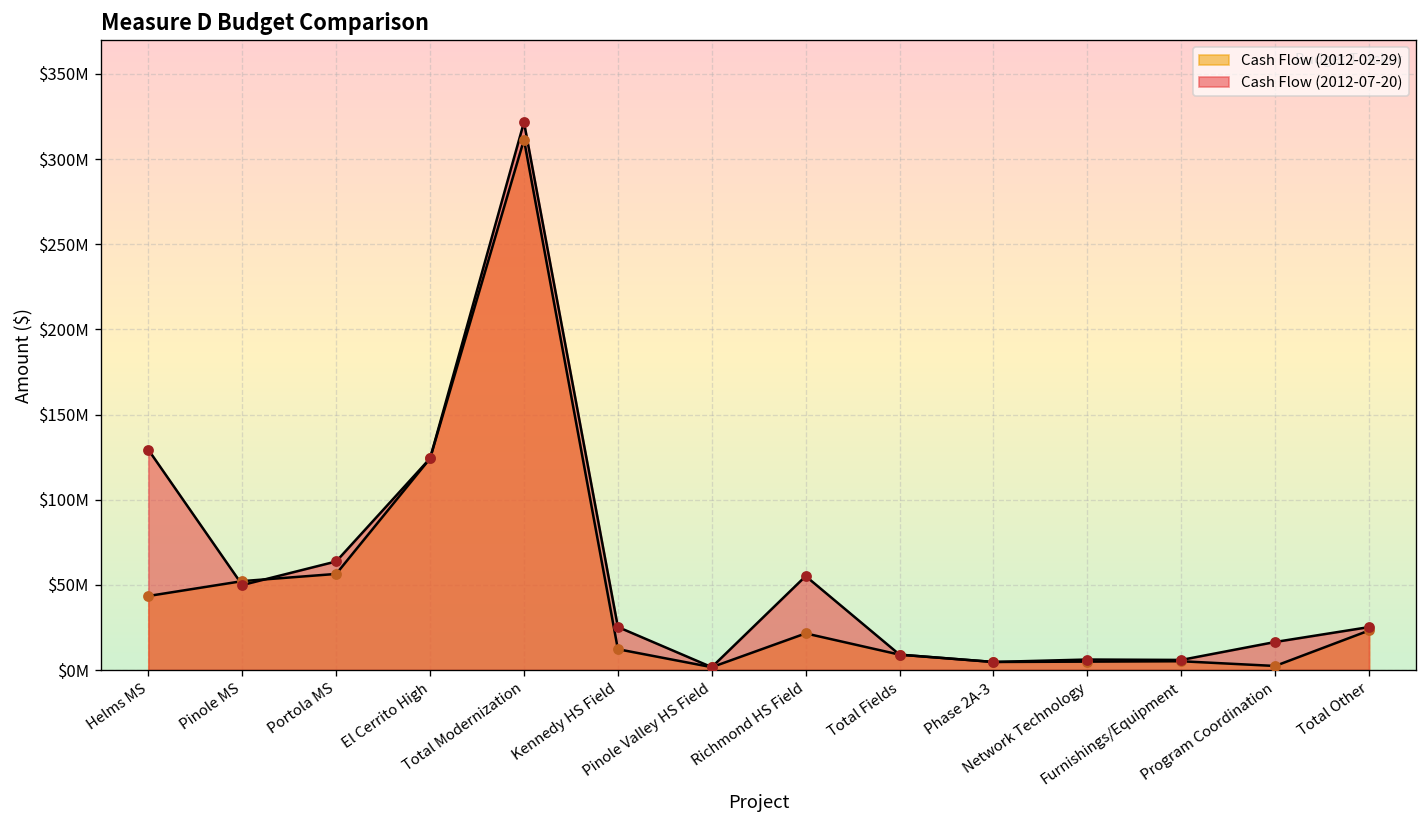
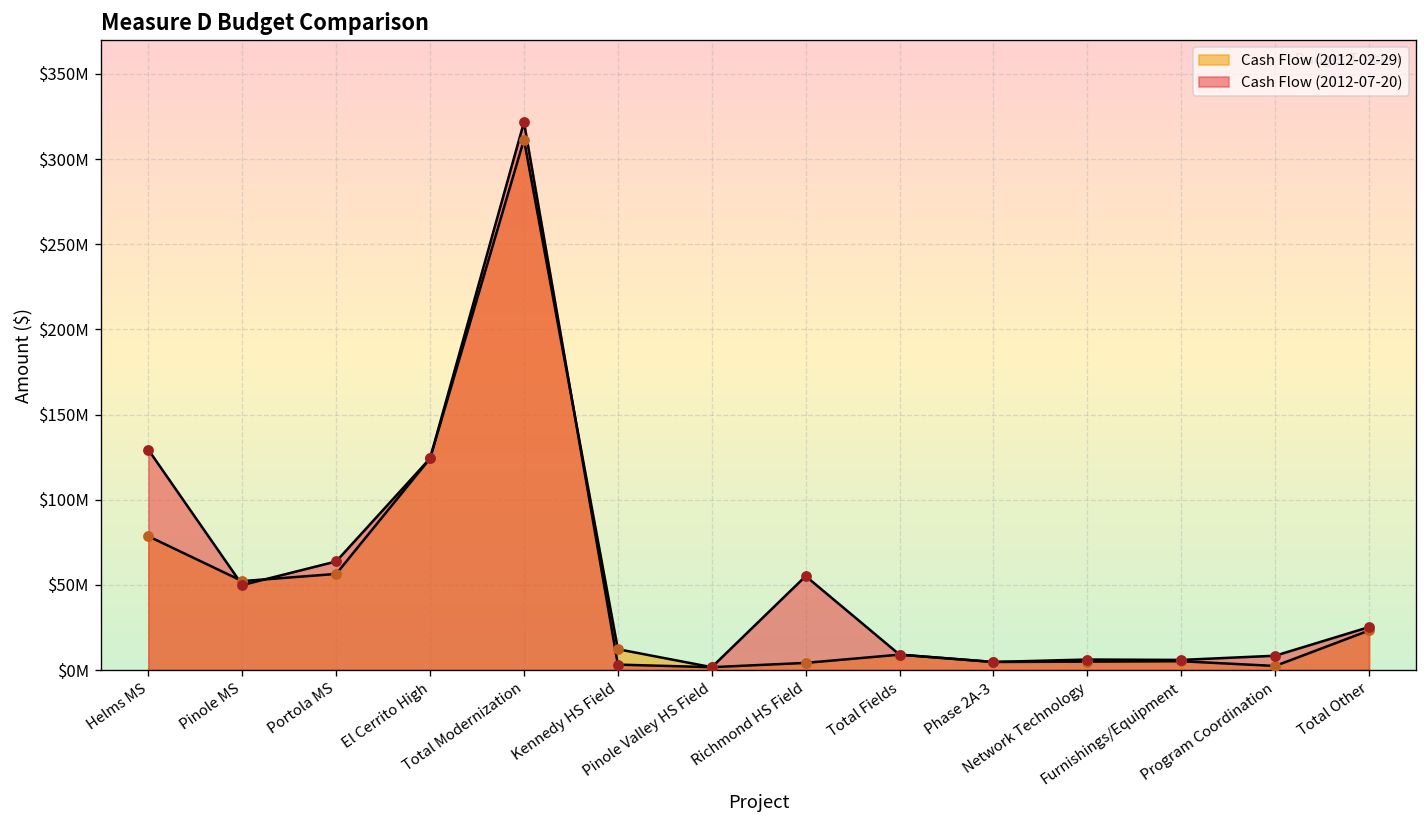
  {
    "Cash Flow (2012-02-29)": {
-     "Helms MS": "$43000000",
+     "Helms MS": "$79000000",
      "Pinole MS": "$52000000",
      "Portola MS": "$56000000",
      "Total Modernization": "$311000000",
      "Kennedy HS Field": "$12000000",
-     "Richmond HS Field": "$22000000",
+     "Richmond HS Field": "$4000000",
      "Program Coordination": "$2000000",
      "Total Other": "$23000000"
    },
    "Cash Flow (2012-07-20)": {
      "Helms MS": "$129000000",
      "Pinole MS": "$50000000",
      "Portola MS": "$64000000",
      "Total Modernization": "$322000000",
-     "Kennedy HS Field": "$25000000",
+     "Kennedy HS Field": "$3000000",
      "Richmond HS Field": "$55000000",
-     "Program Coordination": "$16000000",
+     "Program Coordination": "$8000000",
      "Total Other": "$25000000"
    }
  }
